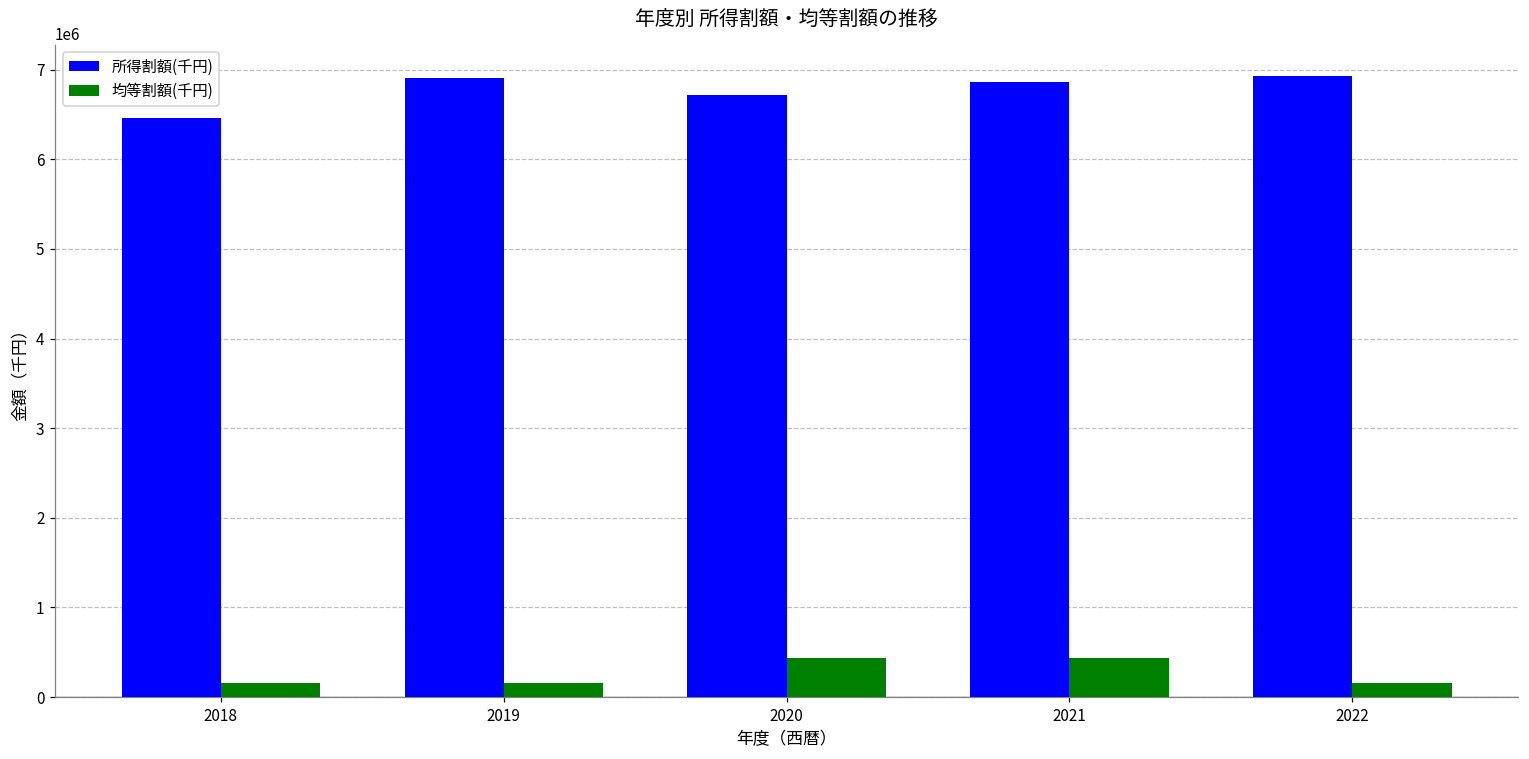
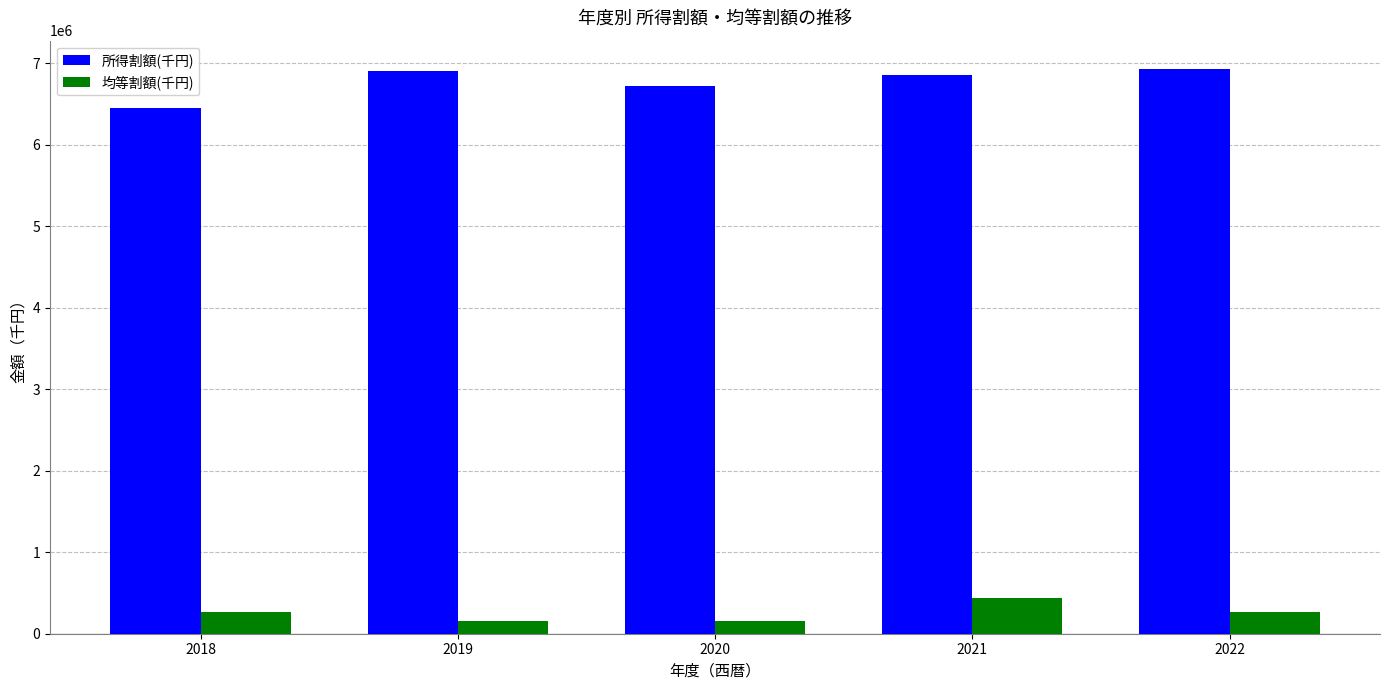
  {
    "所得割額(千円)": {
      "2018": 6500000,
      "2019": 6900000,
      "2020": 6700000,
      "2021": 6900000,
      "2022": 6900000
    },
    "均等割額(千円)": {
-     "2018": 200000,
+     "2018": 300000,
      "2019": 200000,
-     "2020": 400000,
+     "2020": 200000,
      "2021": 400000,
-     "2022": 200000
+     "2022": 300000
    }
  }
